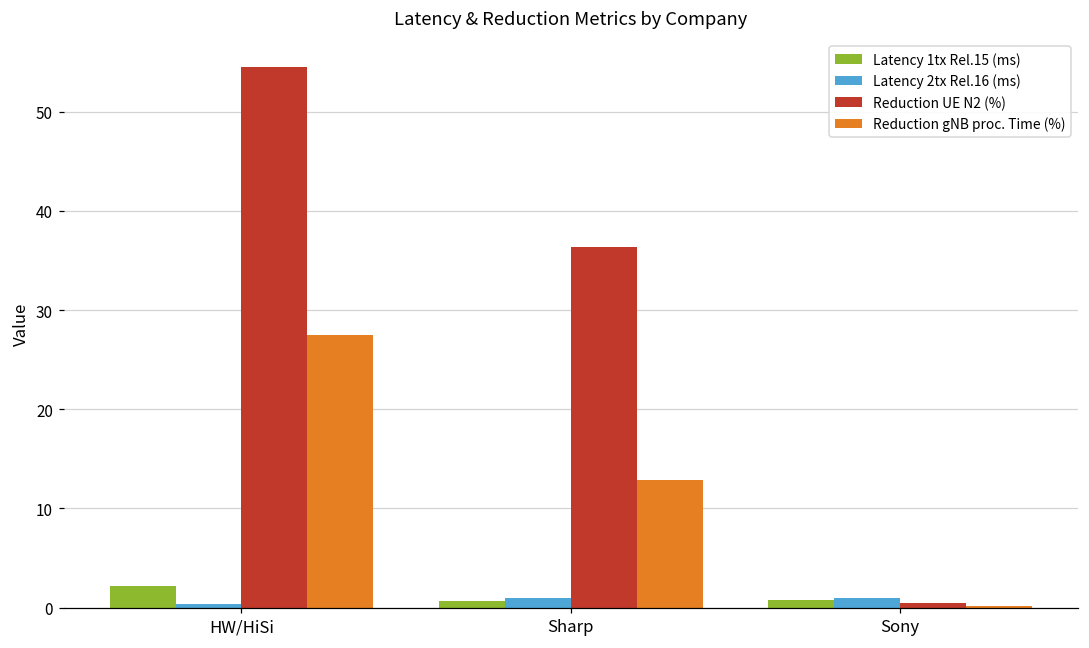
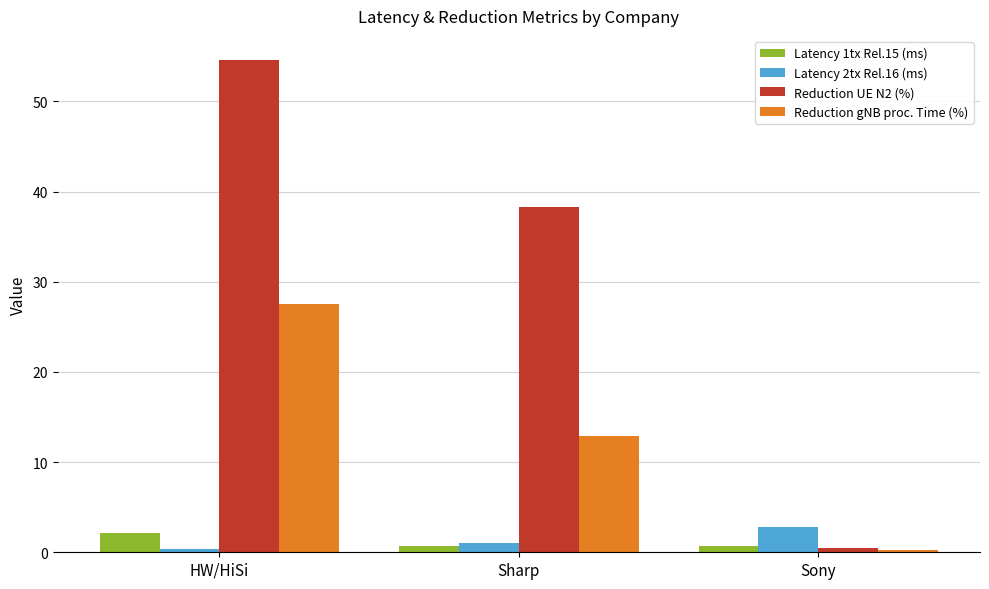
  {
    "Latency 1tx Rel.15 (ms)": {
      "HW/HiSi": 2,
      "Sharp": 1,
      "Sony": 1
    },
    "Latency 2tx Rel.16 (ms)": {
      "HW/HiSi": 0,
      "Sharp": 1,
-     "Sony": 1
+     "Sony": 3
    },
    "Reduction UE N2 (%)": {
      "HW/HiSi": 55,
-     "Sharp": 36,
+     "Sharp": 38,
      "Sony": 0
    },
    "Reduction gNB proc. Time (%)": {
      "HW/HiSi": 28,
      "Sharp": 13
    }
  }
